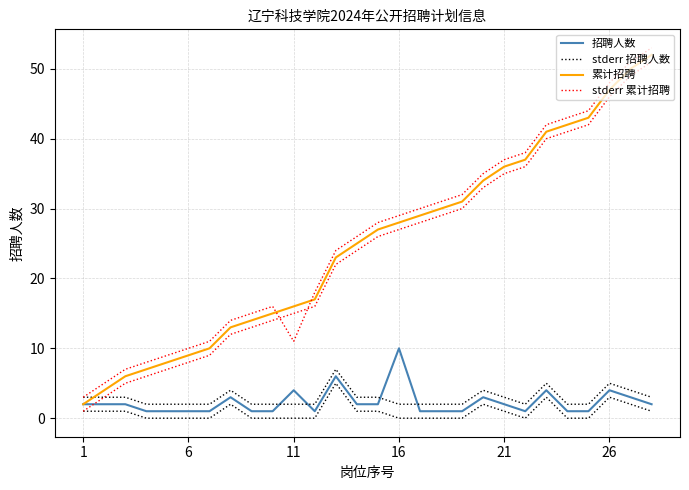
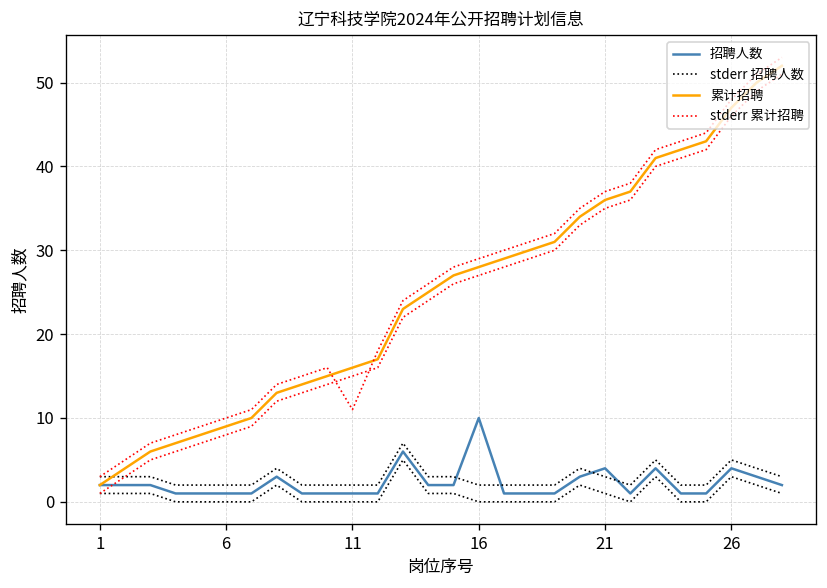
  {
    "招聘人数": {
      "6": 1,
-     "11": 4,
+     "11": 1,
      "16": 10,
-     "21": 2,
+     "21": 4,
      "26": 4
    },
    "累计招聘": {
      "6": 9,
      "11": 16,
      "16": 28,
      "21": 36
    }
  }
